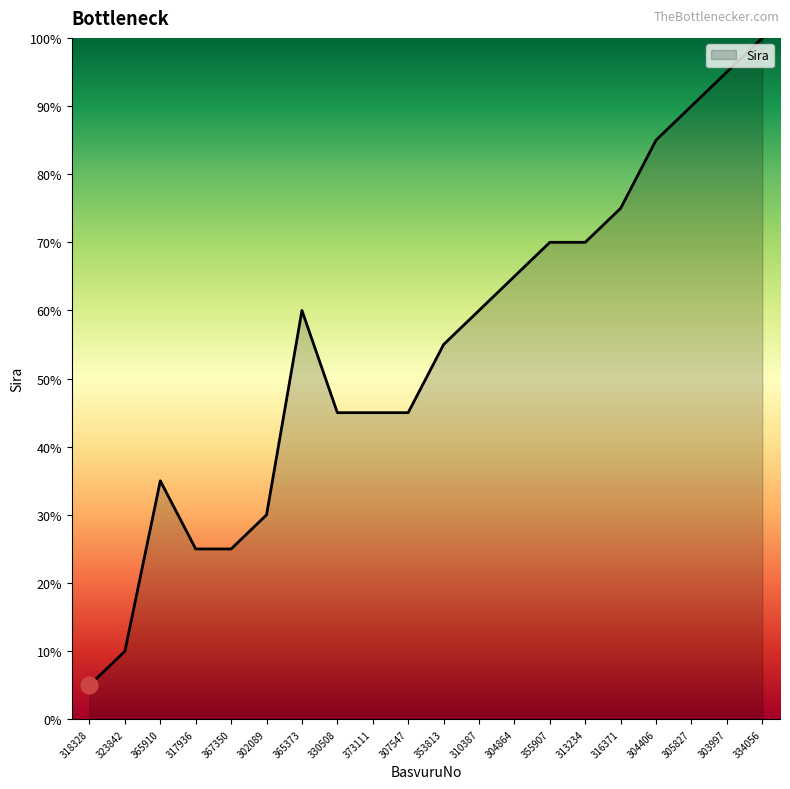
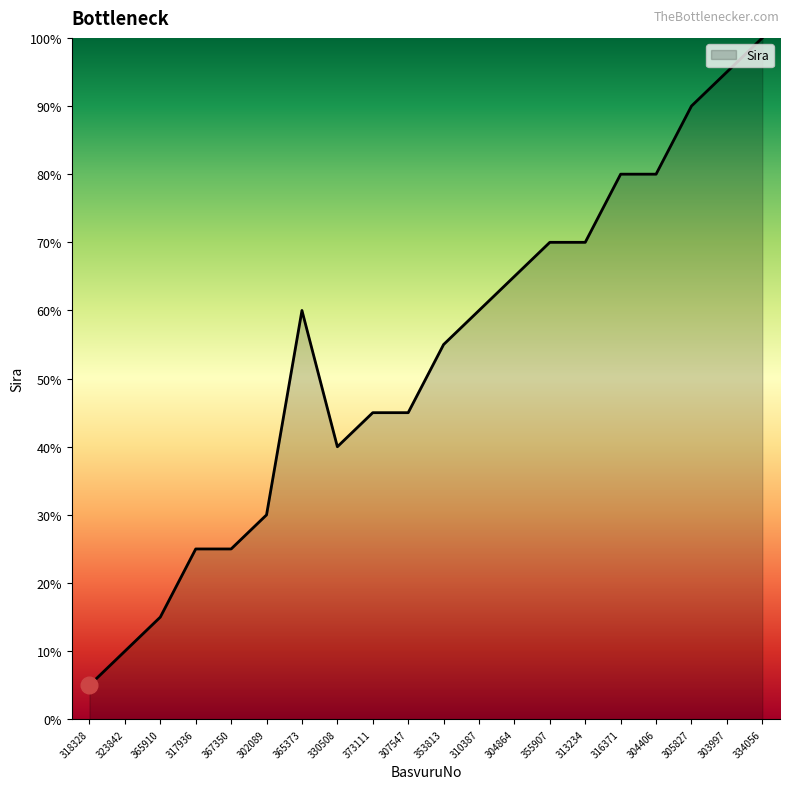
  {
    "Sira": {
      "323842": "10%",
-     "365910": "35%",
+     "365910": "15%",
      "317936": "25%",
      "367350": "25%",
      "302089": "30%",
      "365373": "60%",
-     "330508": "45%",
+     "330508": "40%",
      "373111": "45%",
      "307547": "45%",
      "353813": "55%",
      "310387": "60%",
      "304864": "65%",
      "355907": "70%",
      "313234": "70%",
-     "316371": "75%",
-     "304406": "85%",
+     "316371": "80%",
+     "304406": "80%",
      "305827": "90%",
      "303997": "95%",
      "334056": "100%"
    }
  }
